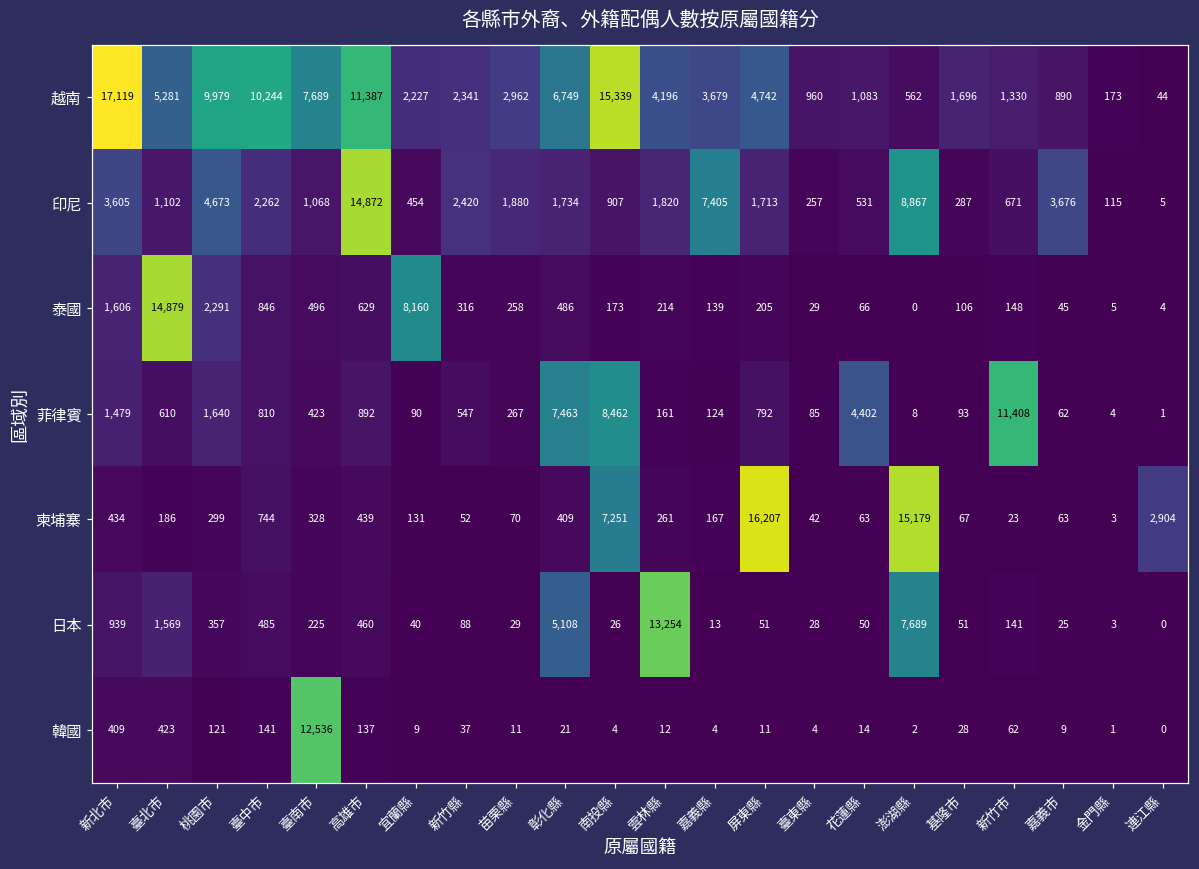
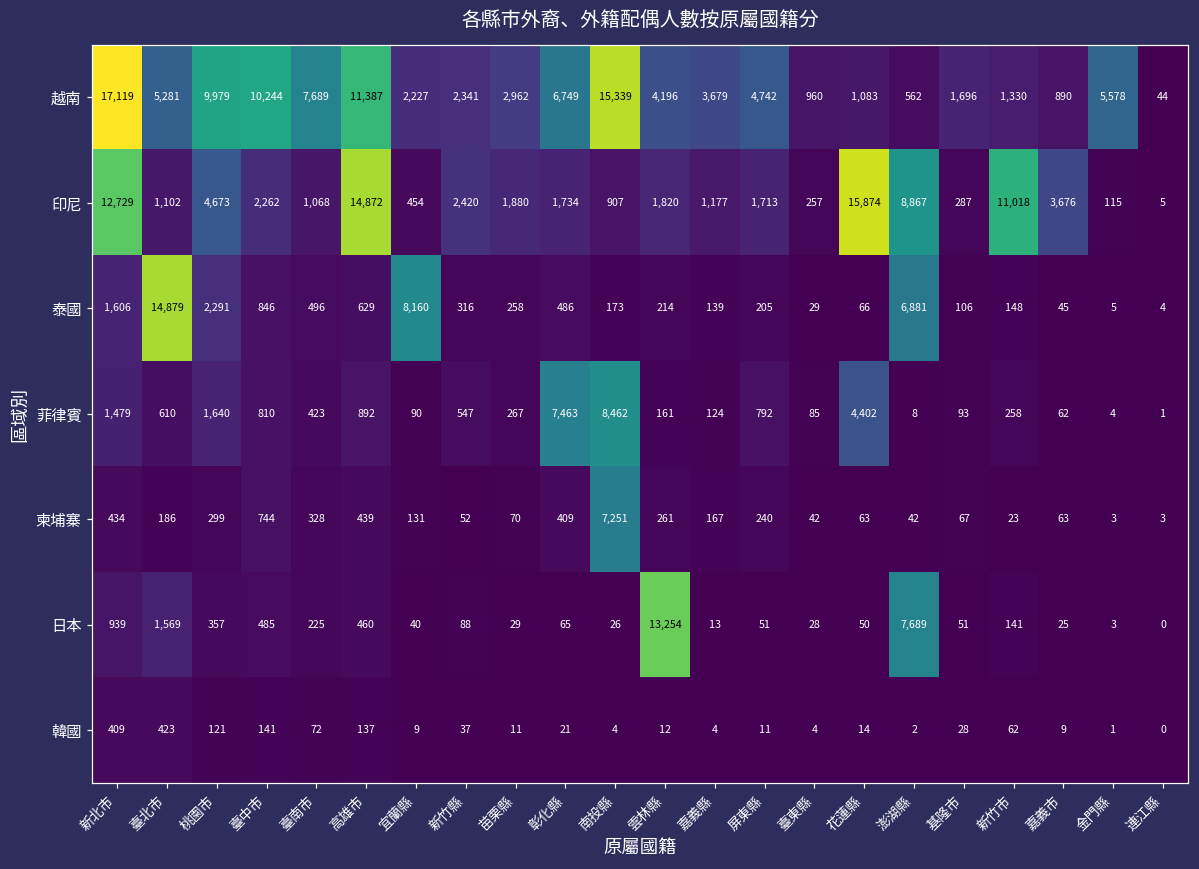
  {
    "越南": {
      "新北市": "17,119",
      "臺北市": "5,281",
      "桃園市": "9,979",
      "臺中市": "10,244",
      "臺南市": "7,689",
      "高雄市": "11,387",
      "宜蘭縣": "2,227",
      "新竹縣": "2,341",
      "苗栗縣": "2,962",
      "彰化縣": "6,749",
      "南投縣": "15,339",
      "雲林縣": "4,196",
      "嘉義縣": "3,679",
      "屏東縣": "4,742",
      "臺東縣": "960",
      "花蓮縣": "1,083",
      "澎湖縣": "562",
      "基隆市": "1,696",
      "新竹市": "1,330",
      "嘉義市": "890",
-     "金門縣": "173",
+     "金門縣": "5,578",
      "連江縣": "44"
    },
    "印尼": {
-     "新北市": "3,605",
+     "新北市": "12,729",
      "臺北市": "1,102",
      "桃園市": "4,673",
      "臺中市": "2,262",
      "臺南市": "1,068",
      "高雄市": "14,872",
      "宜蘭縣": "454",
      "新竹縣": "2,420",
      "苗栗縣": "1,880",
      "彰化縣": "1,734",
      "南投縣": "907",
      "雲林縣": "1,820",
-     "嘉義縣": "7,405",
+     "嘉義縣": "1,177",
      "屏東縣": "1,713",
      "臺東縣": "257",
-     "花蓮縣": "531",
+     "花蓮縣": "15,874",
      "澎湖縣": "8,867",
      "基隆市": "287",
-     "新竹市": "671",
+     "新竹市": "11,018",
      "嘉義市": "3,676",
      "金門縣": "115",
      "連江縣": "5"
    },
    "泰國": {
      "新北市": "1,606",
      "臺北市": "14,879",
      "桃園市": "2,291",
      "臺中市": "846",
      "臺南市": "496",
      "高雄市": "629",
      "宜蘭縣": "8,160",
      "新竹縣": "316",
      "苗栗縣": "258",
      "彰化縣": "486",
      "南投縣": "173",
      "雲林縣": "214",
      "嘉義縣": "139",
      "屏東縣": "205",
      "臺東縣": "29",
      "花蓮縣": "66",
-     "澎湖縣": "0",
+     "澎湖縣": "6,881",
      "基隆市": "106",
      "新竹市": "148",
      "嘉義市": "45",
      "金門縣": "5",
      "連江縣": "4"
    },
    "菲律賓": {
      "新北市": "1,479",
      "臺北市": "610",
      "桃園市": "1,640",
      "臺中市": "810",
      "臺南市": "423",
      "高雄市": "892",
      "宜蘭縣": "90",
      "新竹縣": "547",
      "苗栗縣": "267",
      "彰化縣": "7,463",
      "南投縣": "8,462",
      "雲林縣": "161",
      "嘉義縣": "124",
      "屏東縣": "792",
      "臺東縣": "85",
      "花蓮縣": "4,402",
      "澎湖縣": "8",
      "基隆市": "93",
-     "新竹市": "11,408",
+     "新竹市": "258",
      "嘉義市": "62",
      "金門縣": "4",
      "連江縣": "1"
    },
    "柬埔寨": {
      "新北市": "434",
      "臺北市": "186",
      "桃園市": "299",
      "臺中市": "744",
      "臺南市": "328",
      "高雄市": "439",
      "宜蘭縣": "131",
      "新竹縣": "52",
      "苗栗縣": "70",
      "彰化縣": "409",
      "南投縣": "7,251",
      "雲林縣": "261",
      "嘉義縣": "167",
-     "屏東縣": "16,207",
+     "屏東縣": "240",
      "臺東縣": "42",
      "花蓮縣": "63",
-     "澎湖縣": "15,179",
+     "澎湖縣": "42",
      "基隆市": "67",
      "新竹市": "23",
      "嘉義市": "63",
      "金門縣": "3",
-     "連江縣": "2,904"
+     "連江縣": "3"
    },
    "日本": {
      "新北市": "939",
      "臺北市": "1,569",
      "桃園市": "357",
      "臺中市": "485",
      "臺南市": "225",
      "高雄市": "460",
      "宜蘭縣": "40",
      "新竹縣": "88",
      "苗栗縣": "29",
-     "彰化縣": "5,108",
+     "彰化縣": "65",
      "南投縣": "26",
      "雲林縣": "13,254",
      "嘉義縣": "13",
      "屏東縣": "51",
      "臺東縣": "28",
      "花蓮縣": "50",
      "澎湖縣": "7,689",
      "基隆市": "51",
      "新竹市": "141",
      "嘉義市": "25",
      "金門縣": "3",
      "連江縣": "0"
    },
    "韓國": {
      "新北市": "409",
      "臺北市": "423",
      "桃園市": "121",
      "臺中市": "141",
-     "臺南市": "12,536",
+     "臺南市": "72",
      "高雄市": "137",
      "宜蘭縣": "9",
      "新竹縣": "37",
      "苗栗縣": "11",
      "彰化縣": "21",
      "南投縣": "4",
      "雲林縣": "12",
      "嘉義縣": "4",
      "屏東縣": "11",
      "臺東縣": "4",
      "花蓮縣": "14",
      "澎湖縣": "2",
      "基隆市": "28",
      "新竹市": "62",
      "嘉義市": "9",
      "金門縣": "1",
      "連江縣": "0"
    }
  }
